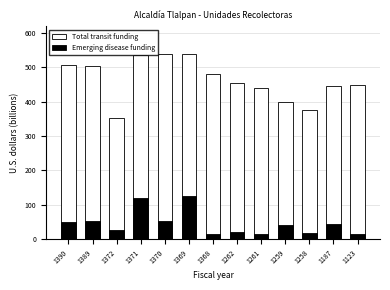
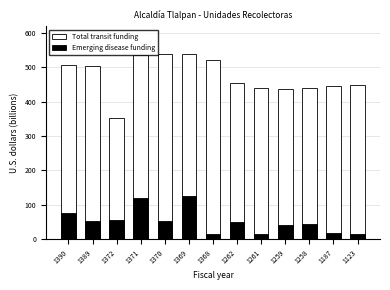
  {
    "Total transit funding": {
      "1390": 510,
      "1389": 510,
      "1372": 350,
      "1371": 540,
      "1370": 540,
      "1369": 540,
-     "1368": 480,
+     "1368": 520,
      "1262": 460,
      "1261": 440,
-     "1259": 400,
-     "1258": 380,
+     "1259": 440,
+     "1258": 440,
      "1187": 450,
      "1123": 450
    },
    "Emerging disease funding": {
-     "1390": 50,
-     "1372": 30,
-     "1262": 20,
-     "1258": 20,
-     "1187": 50
+     "1390": 80,
+     "1372": 60,
+     "1262": 50,
+     "1258": 40,
+     "1187": 20
    }
  }
